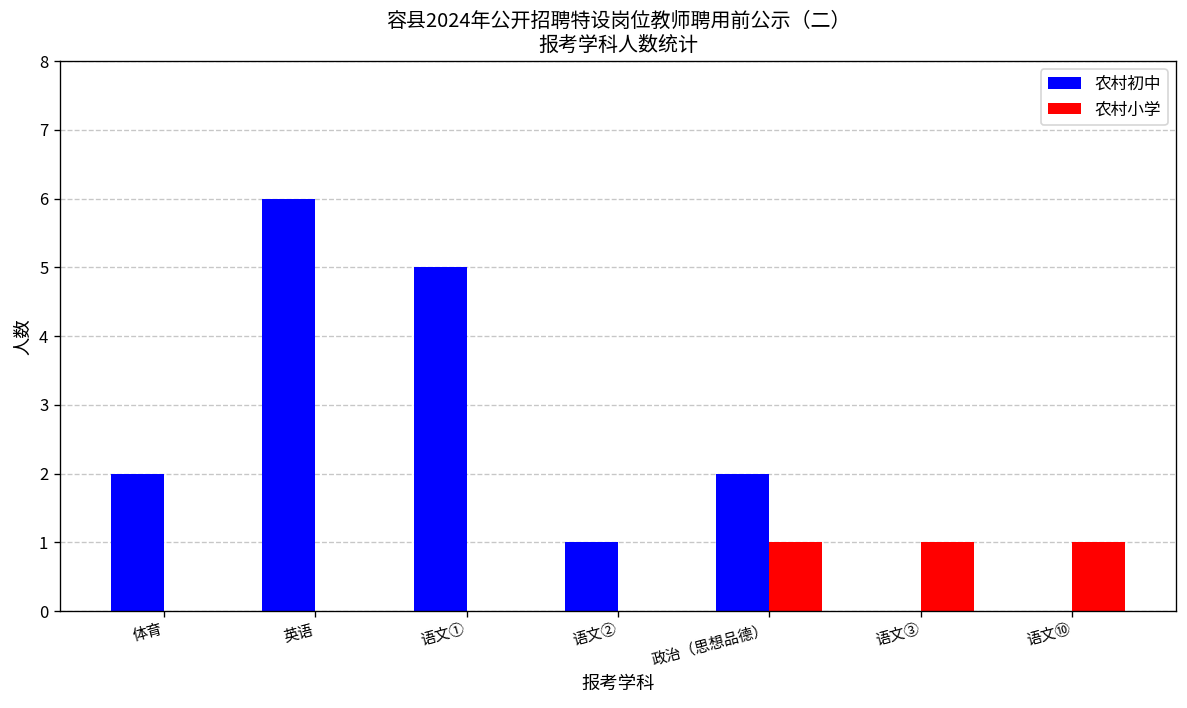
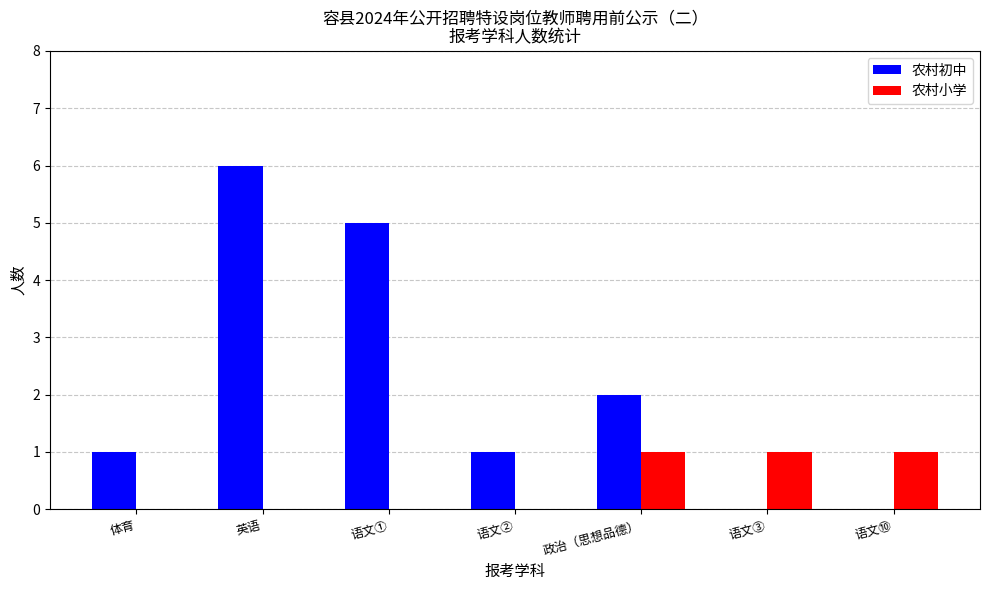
  {
    "农村初中": {
-     "体育": 2,
+     "体育": 1,
      "英语": 6,
      "语文①": 5,
      "语文②": 1,
      "政治（思想品德）": 2,
      "语文③": 0,
      "语文⑩": 0
    },
    "农村小学": {
      "体育": 0,
      "英语": 0,
      "语文①": 0,
      "语文②": 0,
      "政治（思想品德）": 1,
      "语文③": 1,
      "语文⑩": 1
    }
  }
